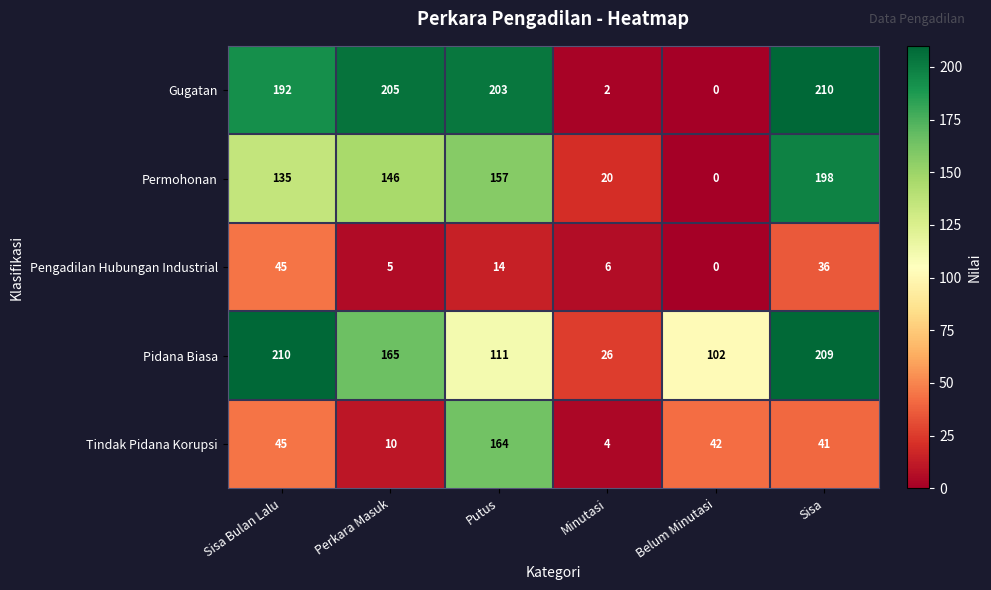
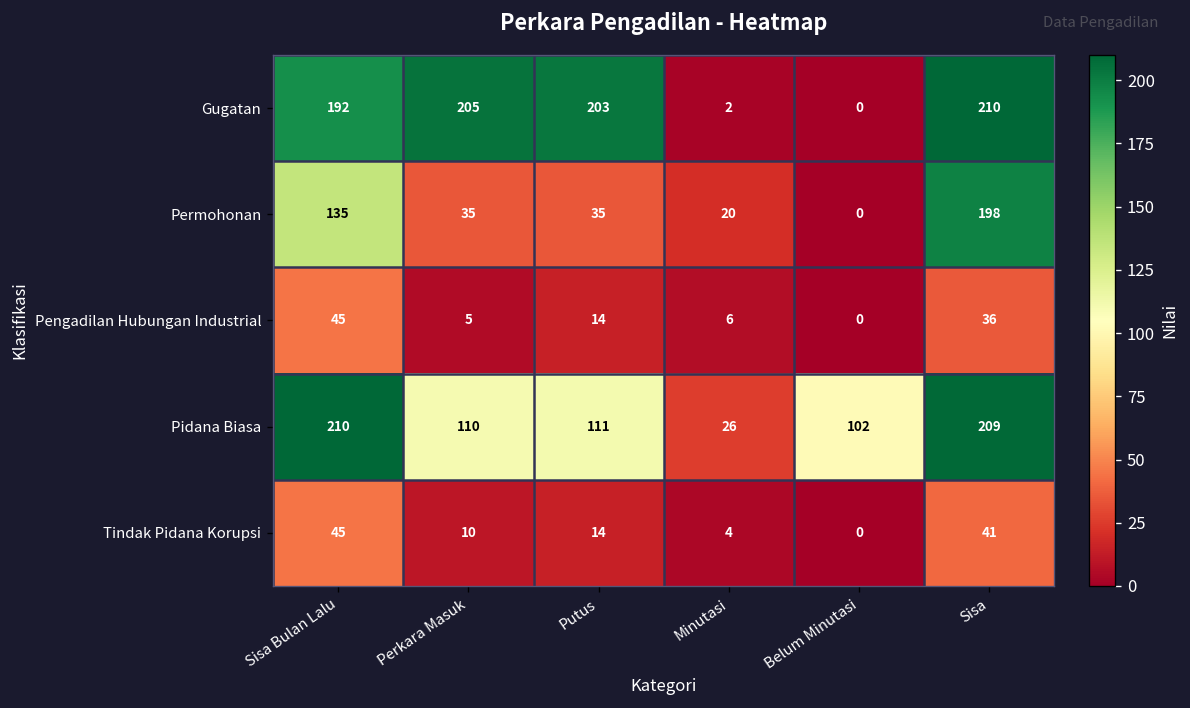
  {
    "Gugatan": {
      "Sisa Bulan Lalu": 192,
      "Perkara Masuk": 205,
      "Putus": 203,
      "Minutasi": 2,
      "Belum Minutasi": 0,
      "Sisa": 210
    },
    "Permohonan": {
      "Sisa Bulan Lalu": 135,
-     "Perkara Masuk": 146,
-     "Putus": 157,
+     "Perkara Masuk": 35,
+     "Putus": 35,
      "Minutasi": 20,
      "Belum Minutasi": 0,
      "Sisa": 198
    },
    "Pengadilan Hubungan Industrial": {
      "Sisa Bulan Lalu": 45,
      "Perkara Masuk": 5,
      "Putus": 14,
      "Minutasi": 6,
      "Belum Minutasi": 0,
      "Sisa": 36
    },
    "Pidana Biasa": {
      "Sisa Bulan Lalu": 210,
-     "Perkara Masuk": 165,
+     "Perkara Masuk": 110,
      "Putus": 111,
      "Minutasi": 26,
      "Belum Minutasi": 102,
      "Sisa": 209
    },
    "Tindak Pidana Korupsi": {
      "Sisa Bulan Lalu": 45,
      "Perkara Masuk": 10,
-     "Putus": 164,
+     "Putus": 14,
      "Minutasi": 4,
-     "Belum Minutasi": 42,
+     "Belum Minutasi": 0,
      "Sisa": 41
    }
  }
